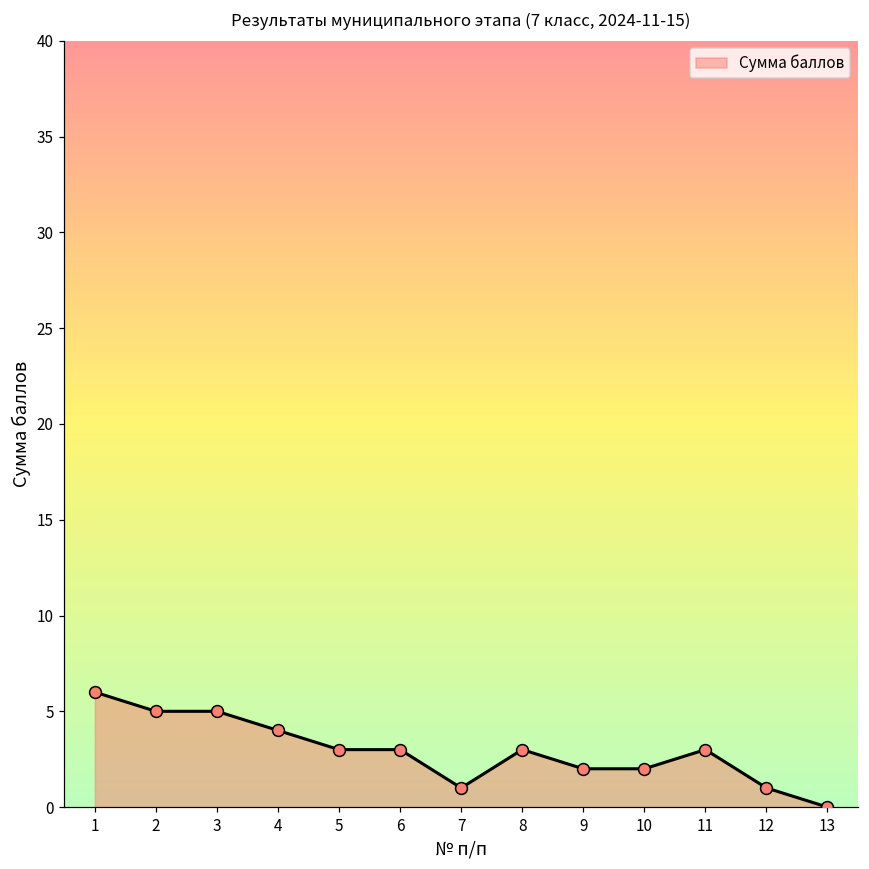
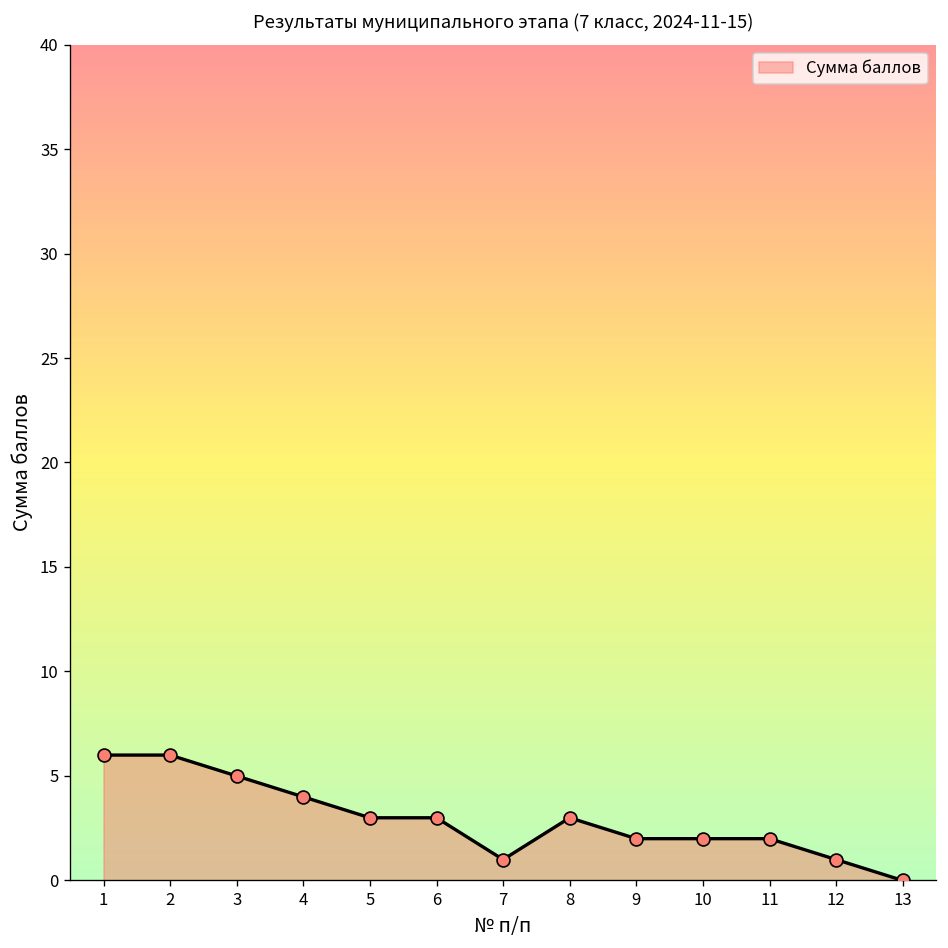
  {
    "1": 6,
-   "2": 5,
+   "2": 6,
    "3": 5,
    "4": 4,
    "5": 3,
    "6": 3,
    "7": 1,
    "8": 3,
    "9": 2,
    "10": 2,
-   "11": 3,
+   "11": 2,
    "12": 1,
    "13": 0
  }
